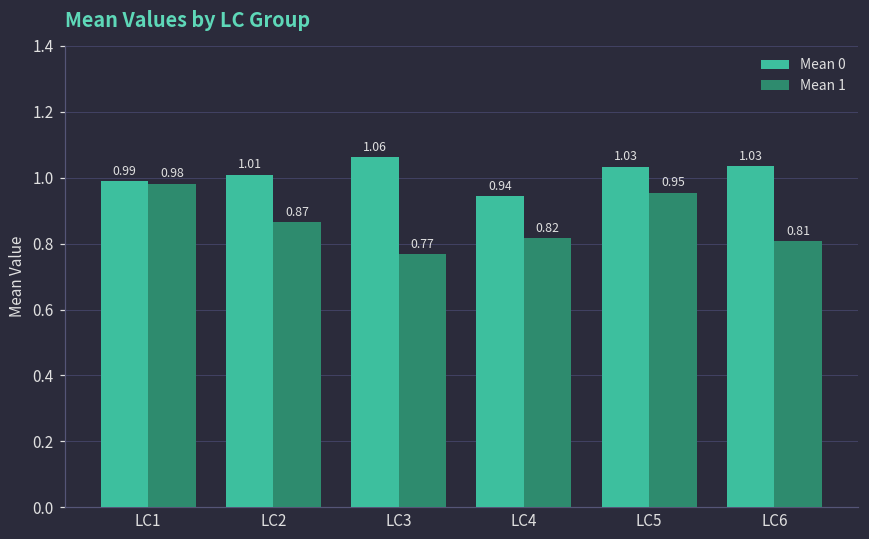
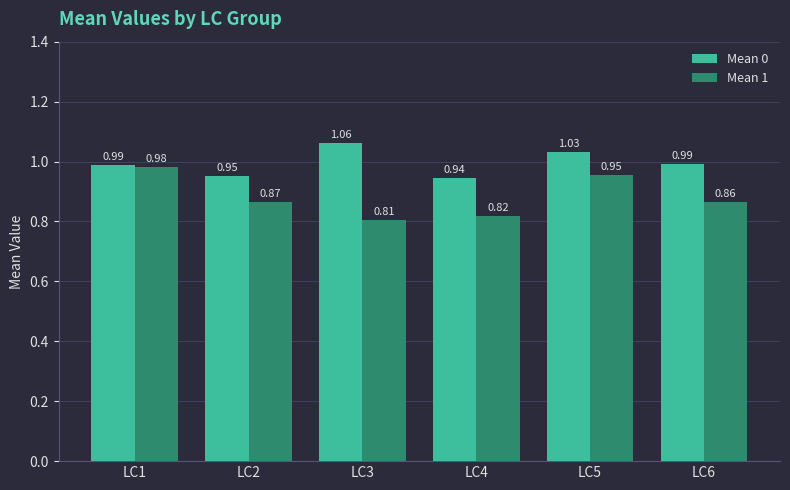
  {
    "Mean 0": {
      "LC1": 0.99,
-     "LC2": 1.01,
+     "LC2": 0.95,
      "LC3": 1.06,
      "LC4": 0.94,
      "LC5": 1.03,
-     "LC6": 1.03
+     "LC6": 0.99
    },
    "Mean 1": {
      "LC1": 0.98,
      "LC2": 0.87,
-     "LC3": 0.77,
+     "LC3": 0.81,
      "LC4": 0.82,
      "LC5": 0.95,
-     "LC6": 0.81
+     "LC6": 0.86
    }
  }
